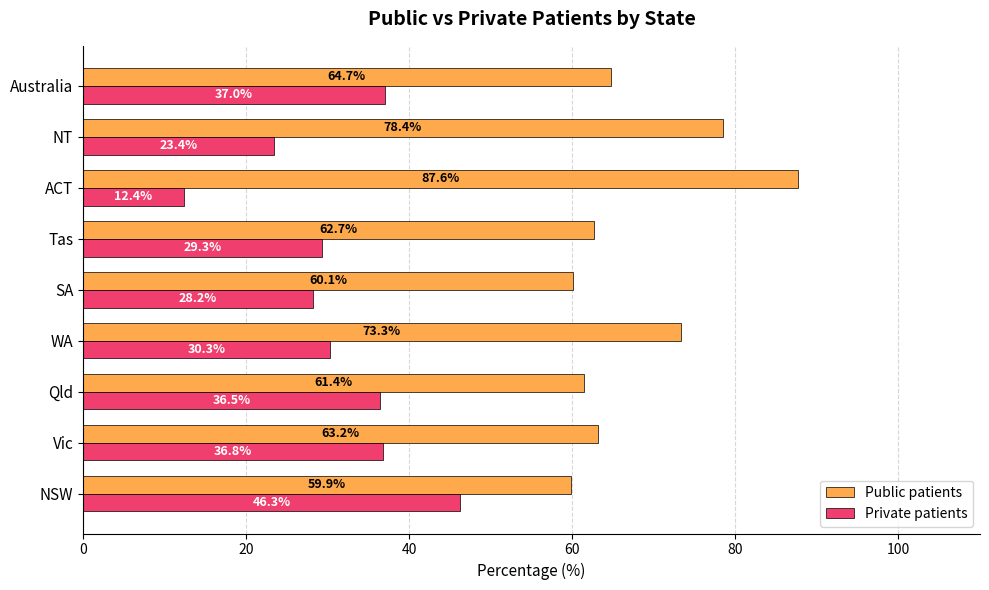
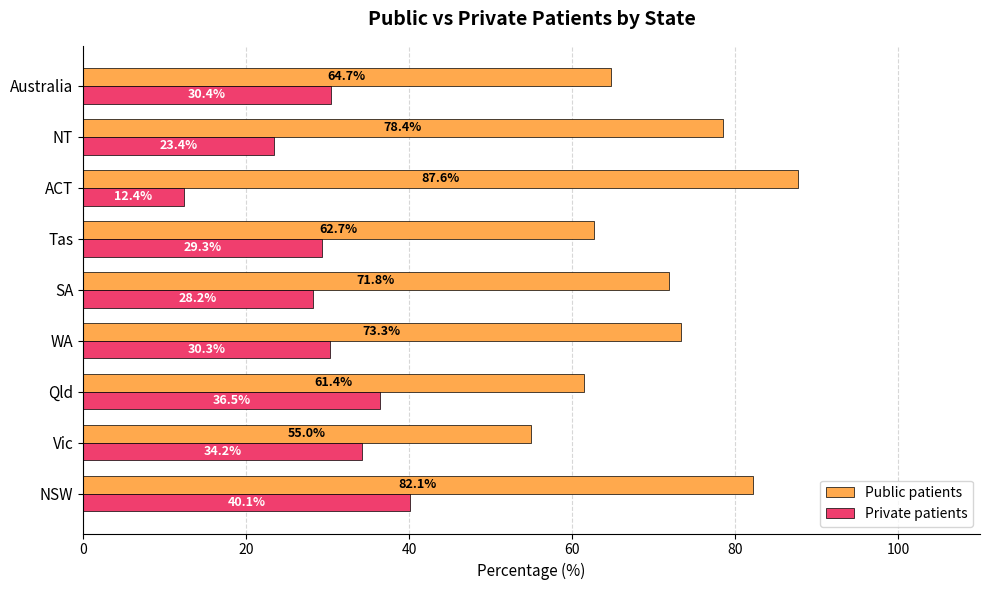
  {
    "Public patients": {
      "Australia": "64.7%",
      "NT": "78.4%",
      "ACT": "87.6%",
      "Tas": "62.7%",
-     "SA": "60.1%",
+     "SA": "71.8%",
      "WA": "73.3%",
      "Qld": "61.4%",
-     "Vic": "63.2%",
-     "NSW": "59.9%"
+     "Vic": "55.0%",
+     "NSW": "82.1%"
    },
    "Private patients": {
-     "Australia": "37.0%",
+     "Australia": "30.4%",
      "NT": "23.4%",
      "ACT": "12.4%",
      "Tas": "29.3%",
      "SA": "28.2%",
      "WA": "30.3%",
      "Qld": "36.5%",
-     "Vic": "36.8%",
-     "NSW": "46.3%"
+     "Vic": "34.2%",
+     "NSW": "40.1%"
    }
  }
